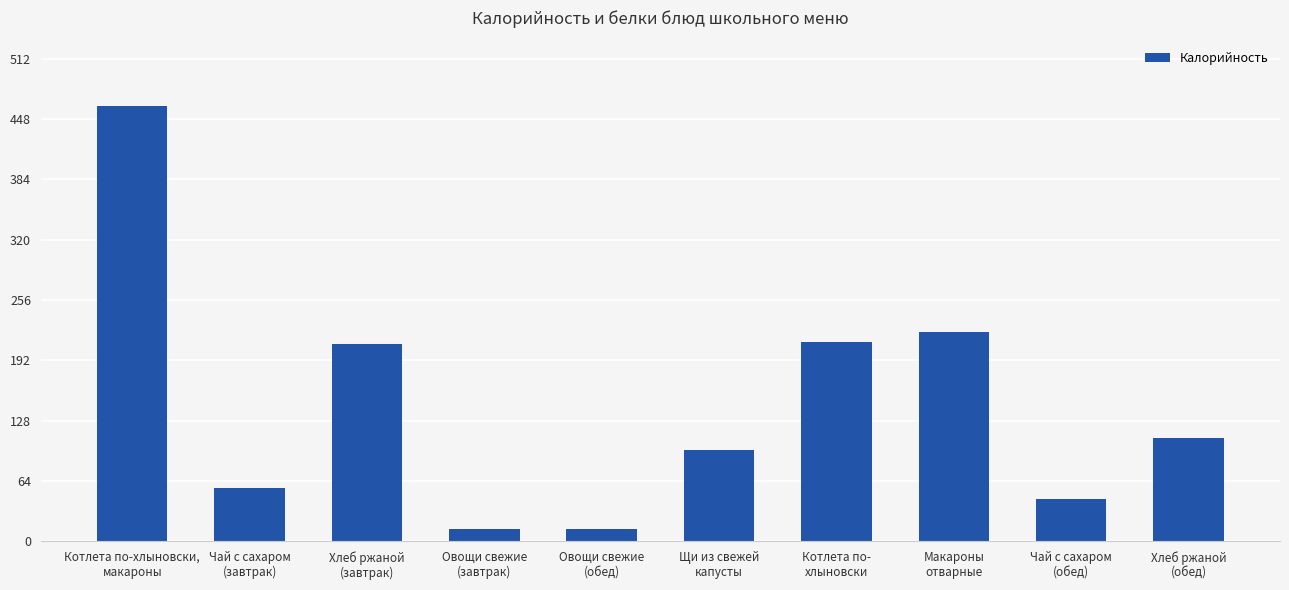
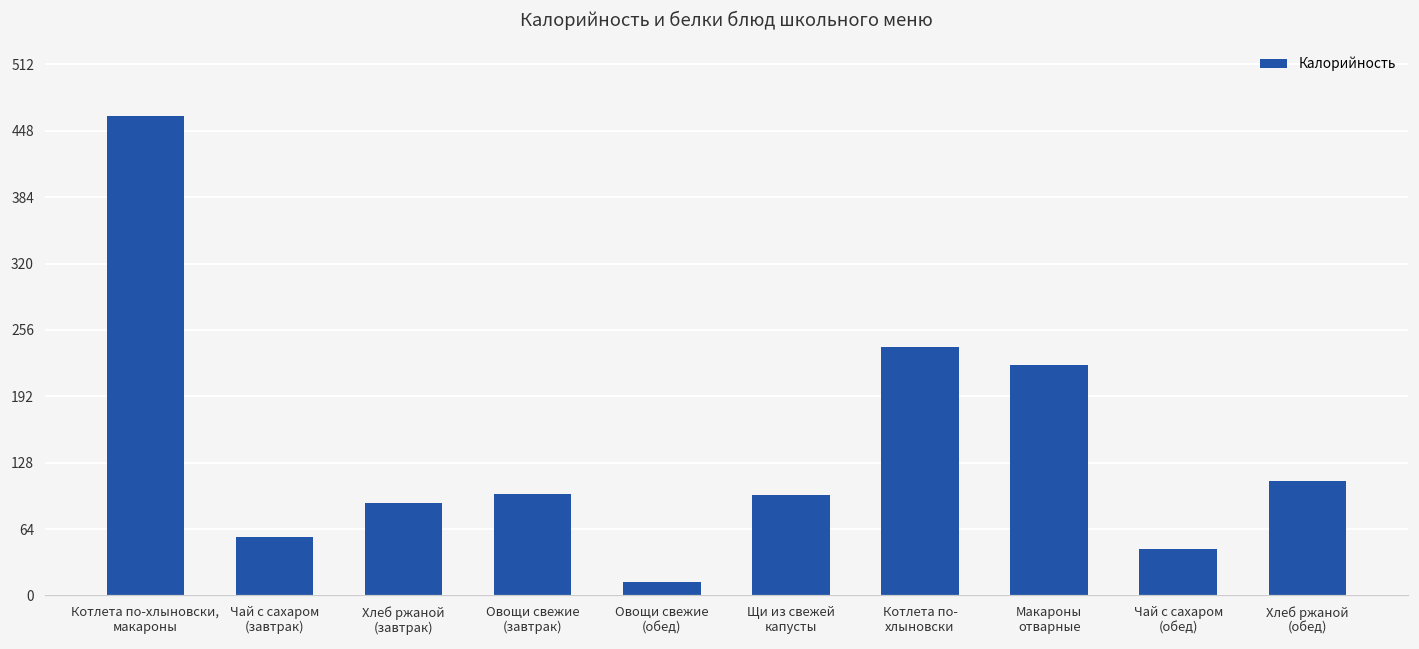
  {
    "Котлета по-хлыновски, макароны": 460,
    "Чай с сахаром (завтрак)": 60,
-   "Хлеб ржаной (завтрак)": 210,
-   "Овощи свежие (завтрак)": 10,
+   "Хлеб ржаной (завтрак)": 90,
+   "Овощи свежие (завтрак)": 100,
    "Овощи свежие (обед)": 10,
    "Щи из свежей капусты": 100,
-   "Котлета по- хлыновски": 210,
+   "Котлета по- хлыновски": 240,
    "Макароны отварные": 220,
    "Чай с сахаром (обед)": 50,
    "Хлеб ржаной (обед)": 110
  }
